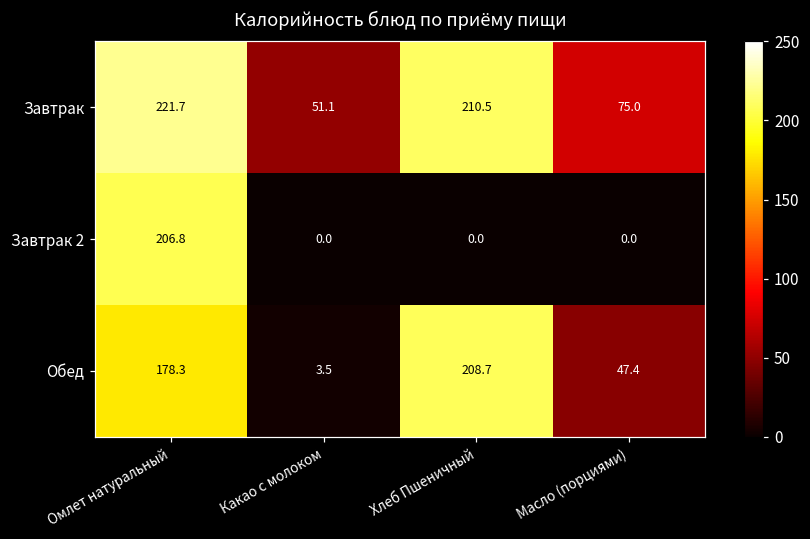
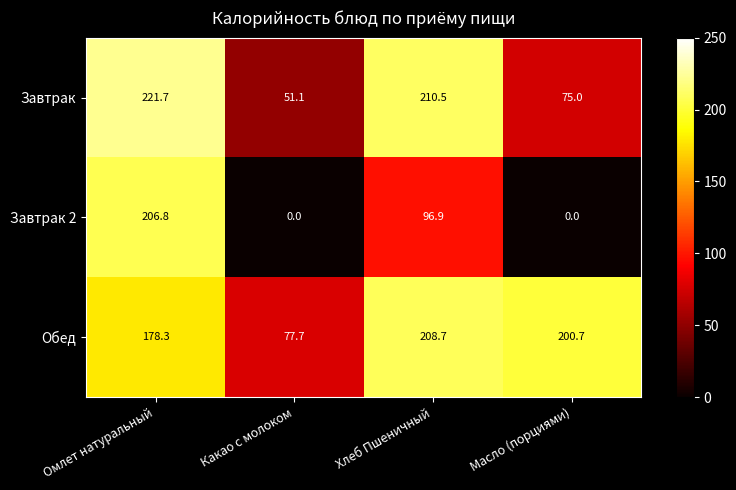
  {
    "Завтрак": {
      "Омлет натуральный": 221.7,
      "Какао с молоком": 51.1,
      "Хлеб Пшеничный": 210.5,
      "Масло (порциями)": 75.0
    },
    "Завтрак 2": {
      "Омлет натуральный": 206.8,
      "Какао с молоком": 0.0,
-     "Хлеб Пшеничный": 0.0,
+     "Хлеб Пшеничный": 96.9,
      "Масло (порциями)": 0.0
    },
    "Обед": {
      "Омлет натуральный": 178.3,
-     "Какао с молоком": 3.5,
+     "Какао с молоком": 77.7,
      "Хлеб Пшеничный": 208.7,
-     "Масло (порциями)": 47.4
+     "Масло (порциями)": 200.7
    }
  }
